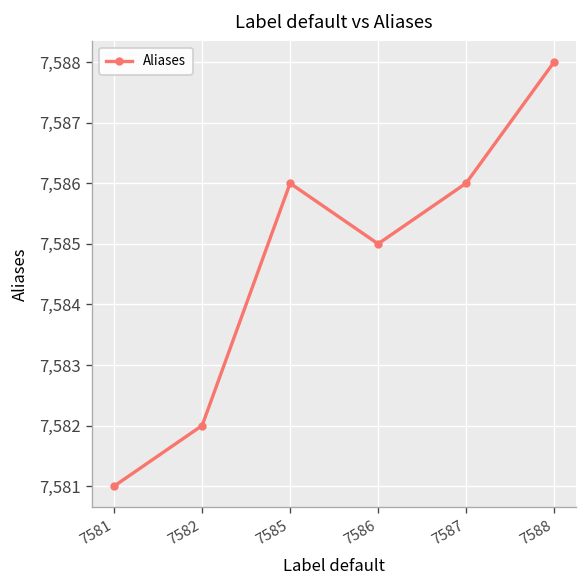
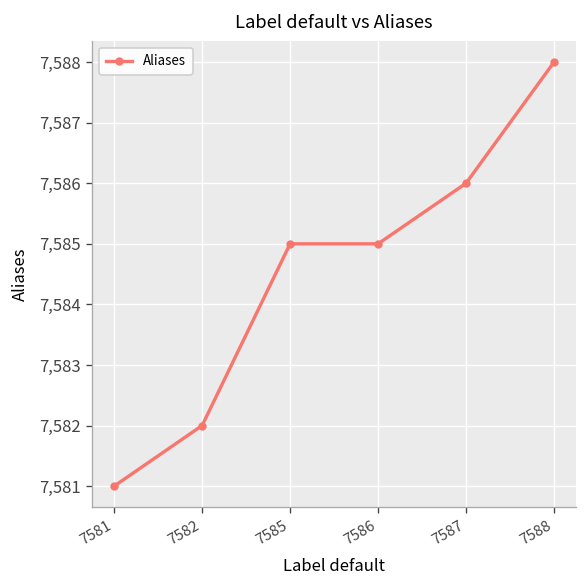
  {
    "7581": "7,581",
    "7582": "7,582",
-   "7585": "7,586",
+   "7585": "7,585",
    "7586": "7,585",
    "7587": "7,586",
    "7588": "7,588"
  }
